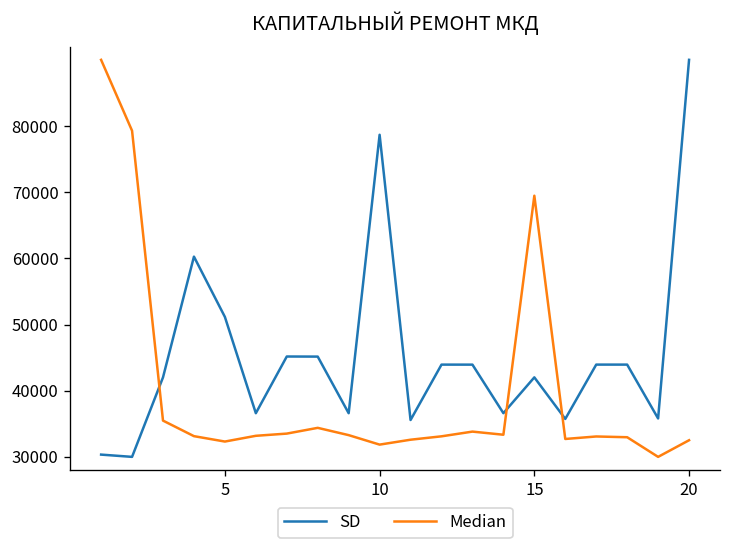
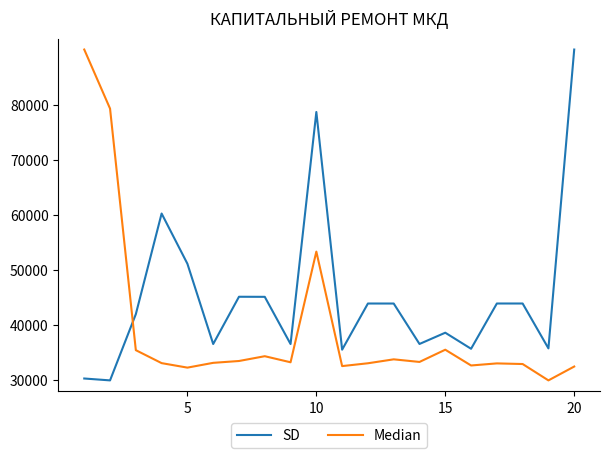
  {
    "SD": {
      "5": 51000,
      "10": 79000,
-     "15": 42000,
+     "15": 39000,
      "20": 90000
    },
    "Median": {
      "5": 32000,
-     "10": 32000,
-     "15": 69000,
+     "10": 53000,
+     "15": 36000,
      "20": 33000
    }
  }
